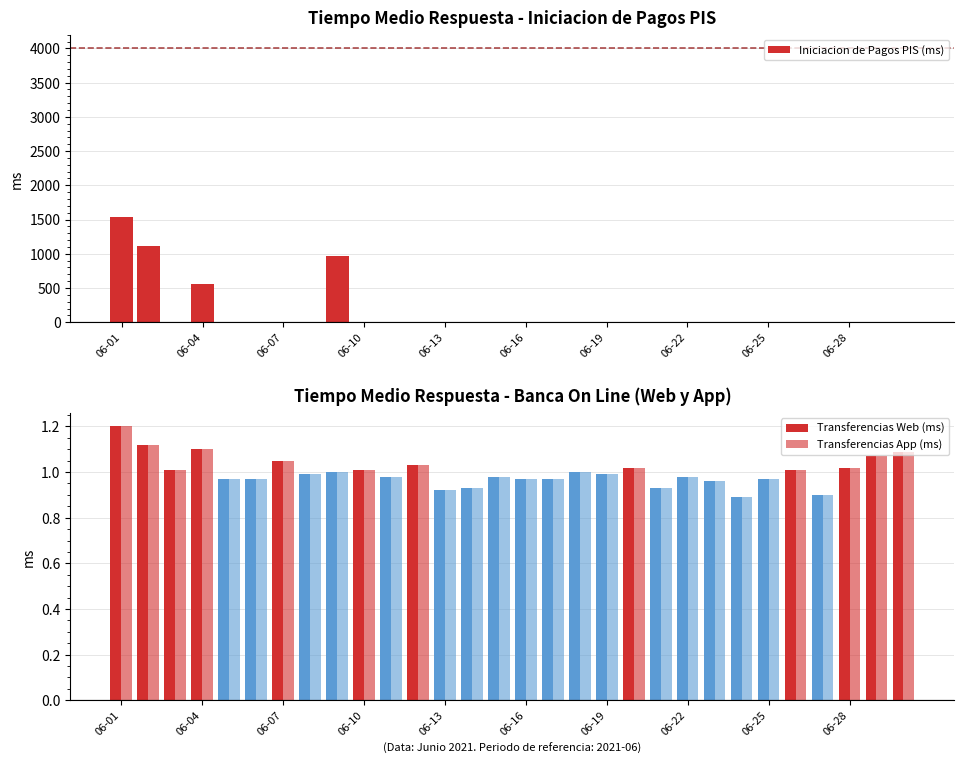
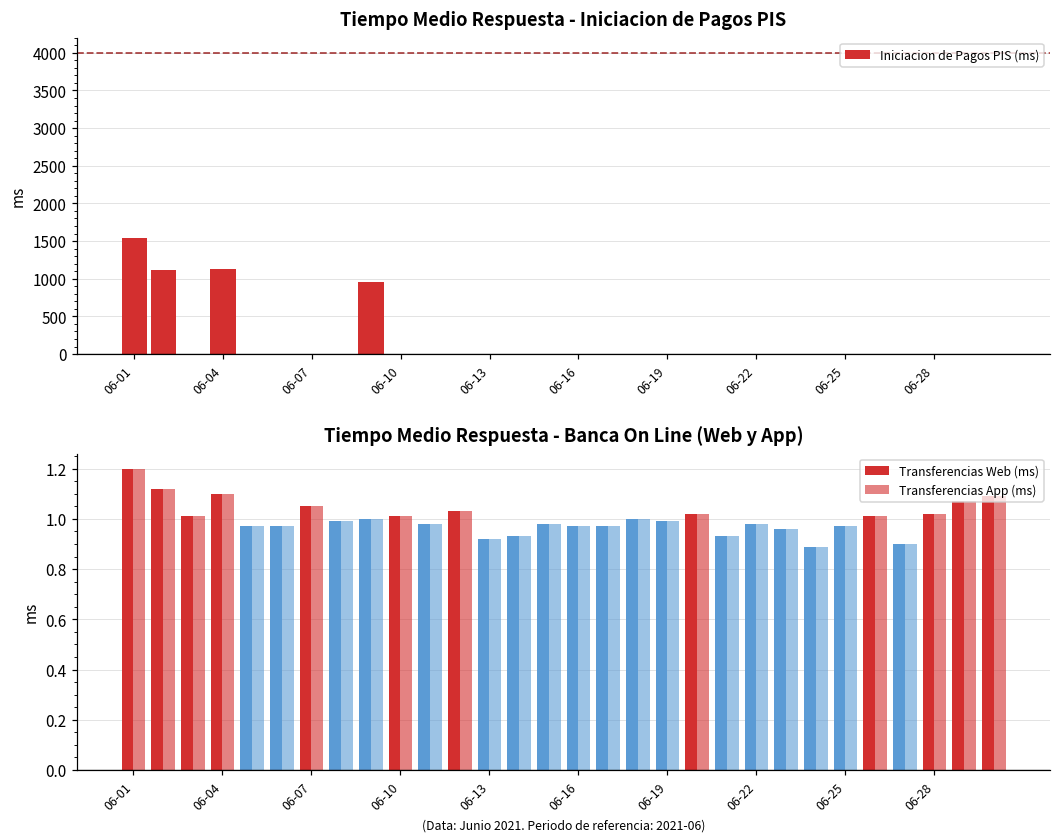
  {
    "Tiempo Medio Respuesta - Iniciacion de Pagos PIS": {
      "06-01": 1500,
-     "06-04": 600,
+     "06-04": 1100,
      "06-07": 0,
      "06-10": 0,
      "06-13": 0,
      "06-16": 0,
      "06-19": 0,
      "06-22": 0,
      "06-25": 0,
      "06-28": 0
    }
  }
